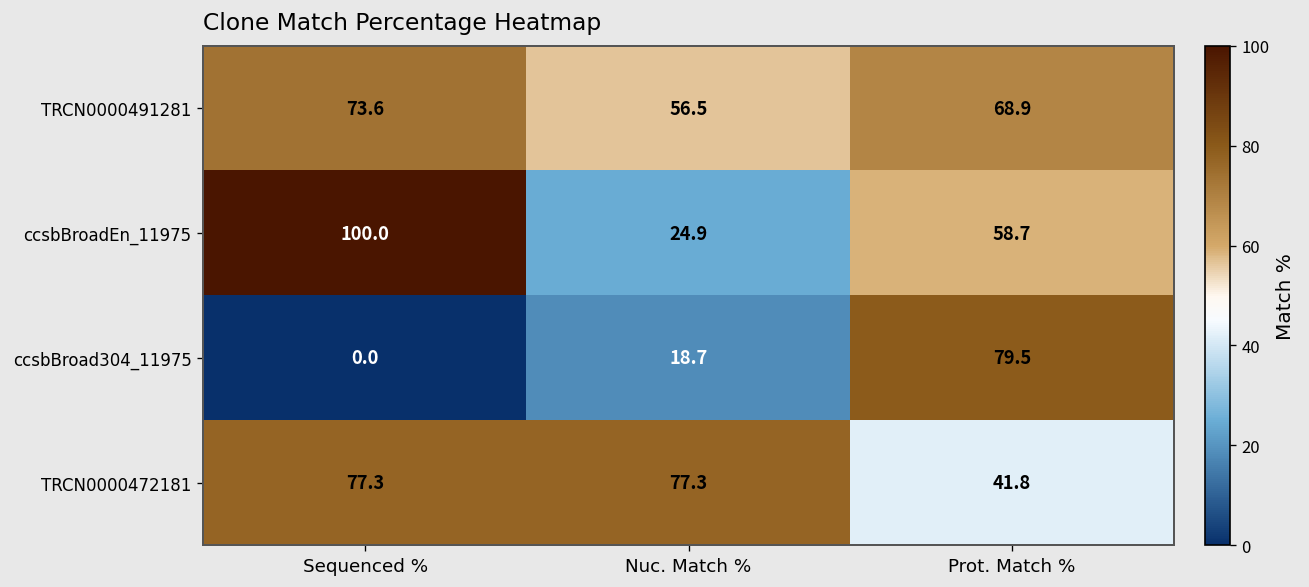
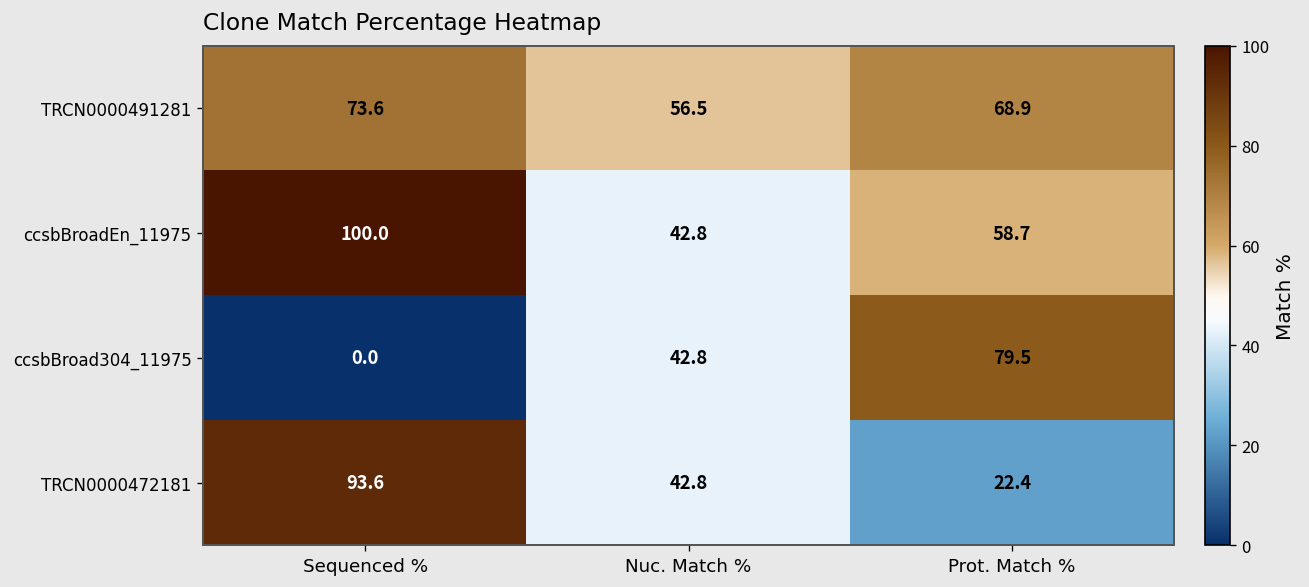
  {
    "TRCN0000491281": {
      "Sequenced %": 73.6,
      "Nuc. Match %": 56.5,
      "Prot. Match %": 68.9
    },
    "ccsbBroadEn_11975": {
      "Sequenced %": 100.0,
-     "Nuc. Match %": 24.9,
+     "Nuc. Match %": 42.8,
      "Prot. Match %": 58.7
    },
    "ccsbBroad304_11975": {
      "Sequenced %": 0.0,
-     "Nuc. Match %": 18.7,
+     "Nuc. Match %": 42.8,
      "Prot. Match %": 79.5
    },
    "TRCN0000472181": {
-     "Sequenced %": 77.3,
-     "Nuc. Match %": 77.3,
-     "Prot. Match %": 41.8
+     "Sequenced %": 93.6,
+     "Nuc. Match %": 42.8,
+     "Prot. Match %": 22.4
    }
  }
